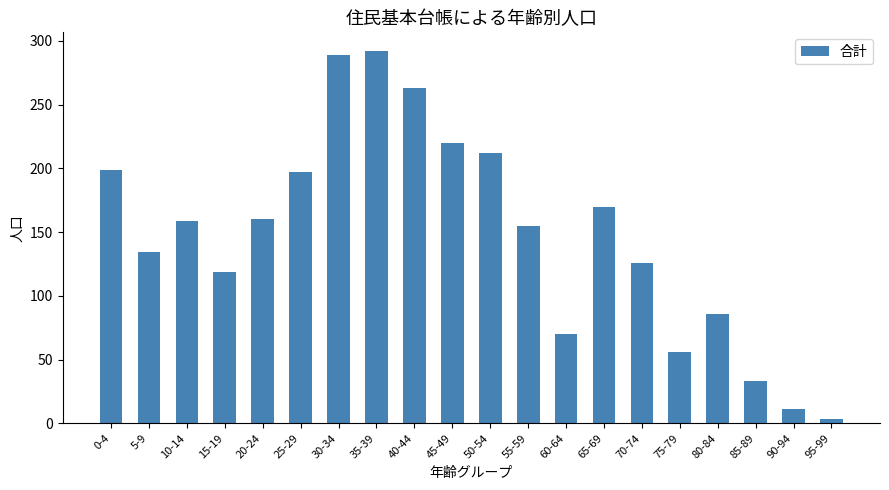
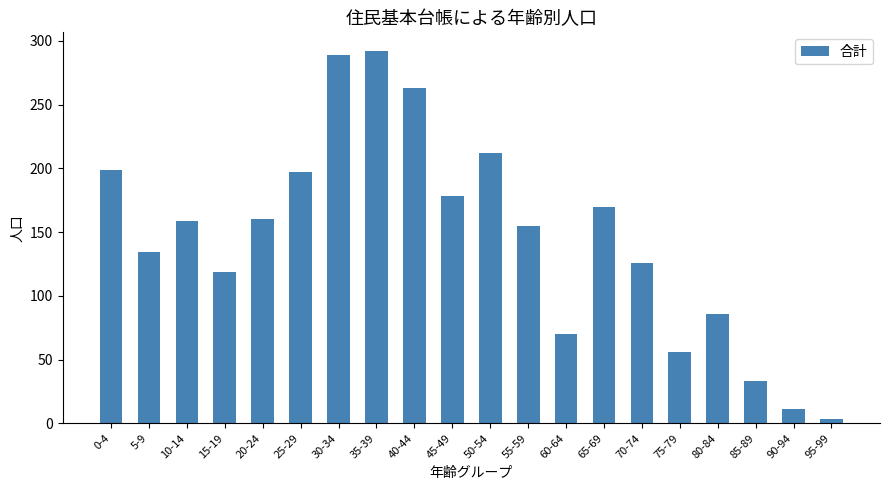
  {
    "0-4": 199,
    "5-9": 134,
    "10-14": 159,
    "15-19": 119,
    "20-24": 160,
    "25-29": 197,
    "30-34": 289,
    "35-39": 292,
    "40-44": 263,
-   "45-49": 220,
+   "45-49": 178,
    "50-54": 212,
    "55-59": 155,
    "60-64": 70,
    "65-69": 170,
    "70-74": 126,
    "75-79": 56,
    "80-84": 86,
    "85-89": 33,
    "90-94": 11,
    "95-99": 3
  }
